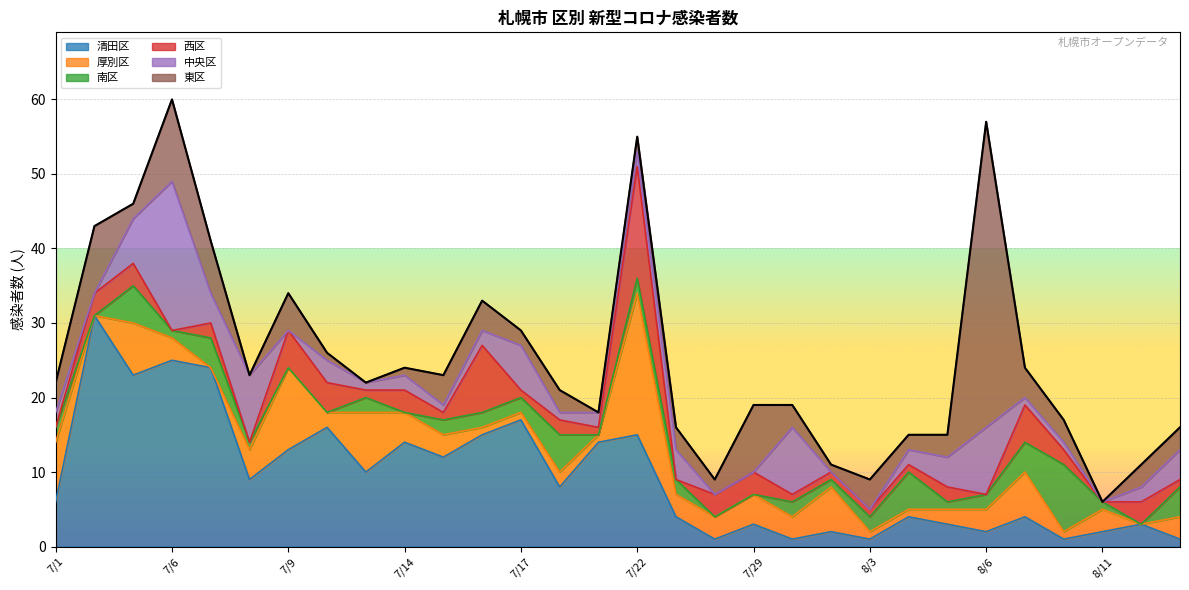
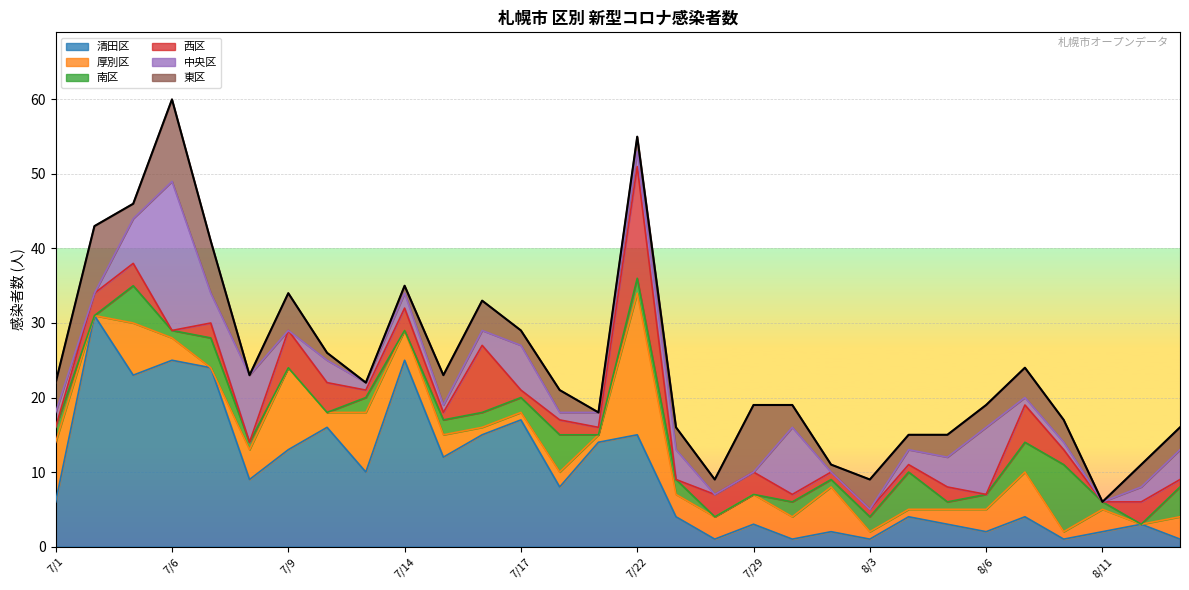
  {
    "清田区": {
      "7/1": 6,
      "7/6": 25,
      "7/9": 13,
-     "7/14": 14,
+     "7/14": 25,
      "7/17": 17,
      "7/22": 15,
      "7/29": 3,
      "8/3": 1,
      "8/6": 2,
      "8/11": 2
    },
    "厚別区": {
      "7/1": 8,
      "7/6": 3,
      "7/17": 1,
      "7/22": 19,
      "8/3": 1,
      "8/6": 3,
      "8/11": 3
    },
    "南区": {
      "7/17": 2,
      "7/22": 2,
      "8/3": 2
    },
    "西区": {
      "7/14": 3,
      "7/17": 1,
      "7/22": 15
    },
    "中央区": {
      "7/1": 2,
      "7/6": 20,
      "7/14": 2,
      "7/17": 6,
      "7/22": 2,
      "8/6": 9
    },
    "東区": {
      "7/1": 4,
      "7/6": 11,
      "7/9": 5,
      "7/14": 1,
      "7/17": 2,
      "7/22": 2,
      "7/29": 9,
      "8/3": 4,
-     "8/6": 41
+     "8/6": 3
    }
  }
